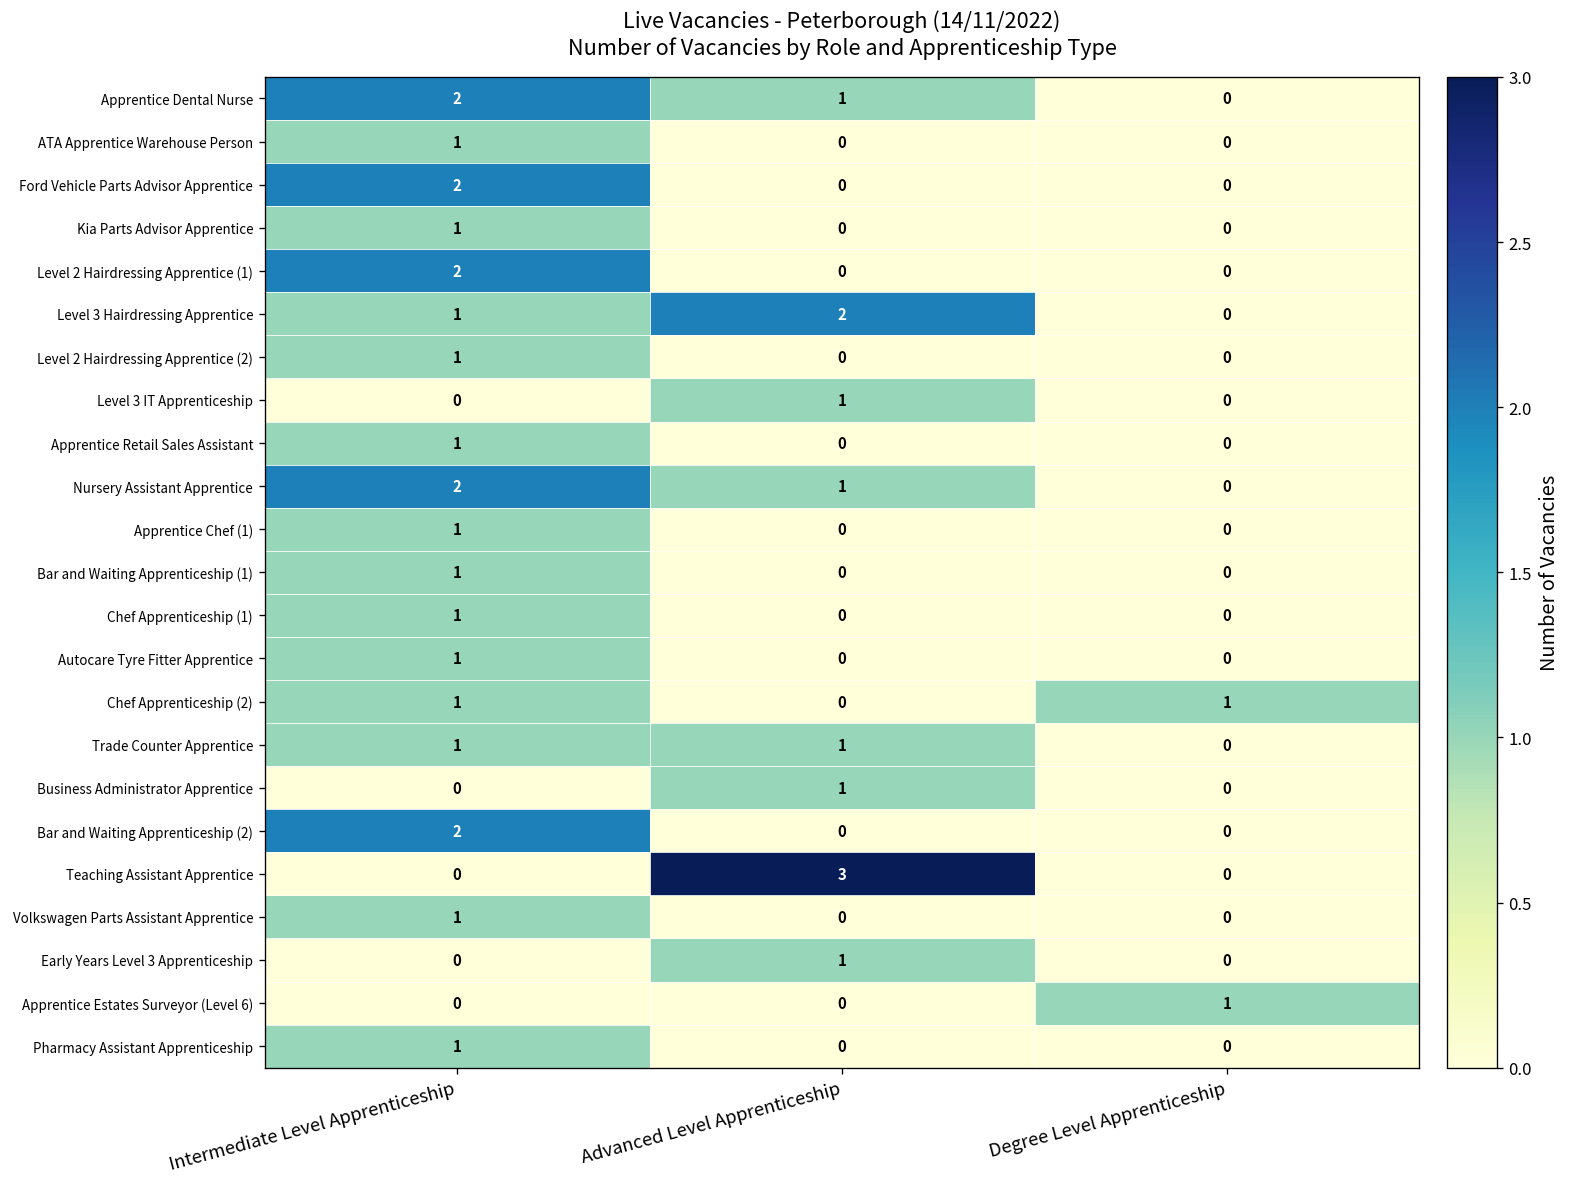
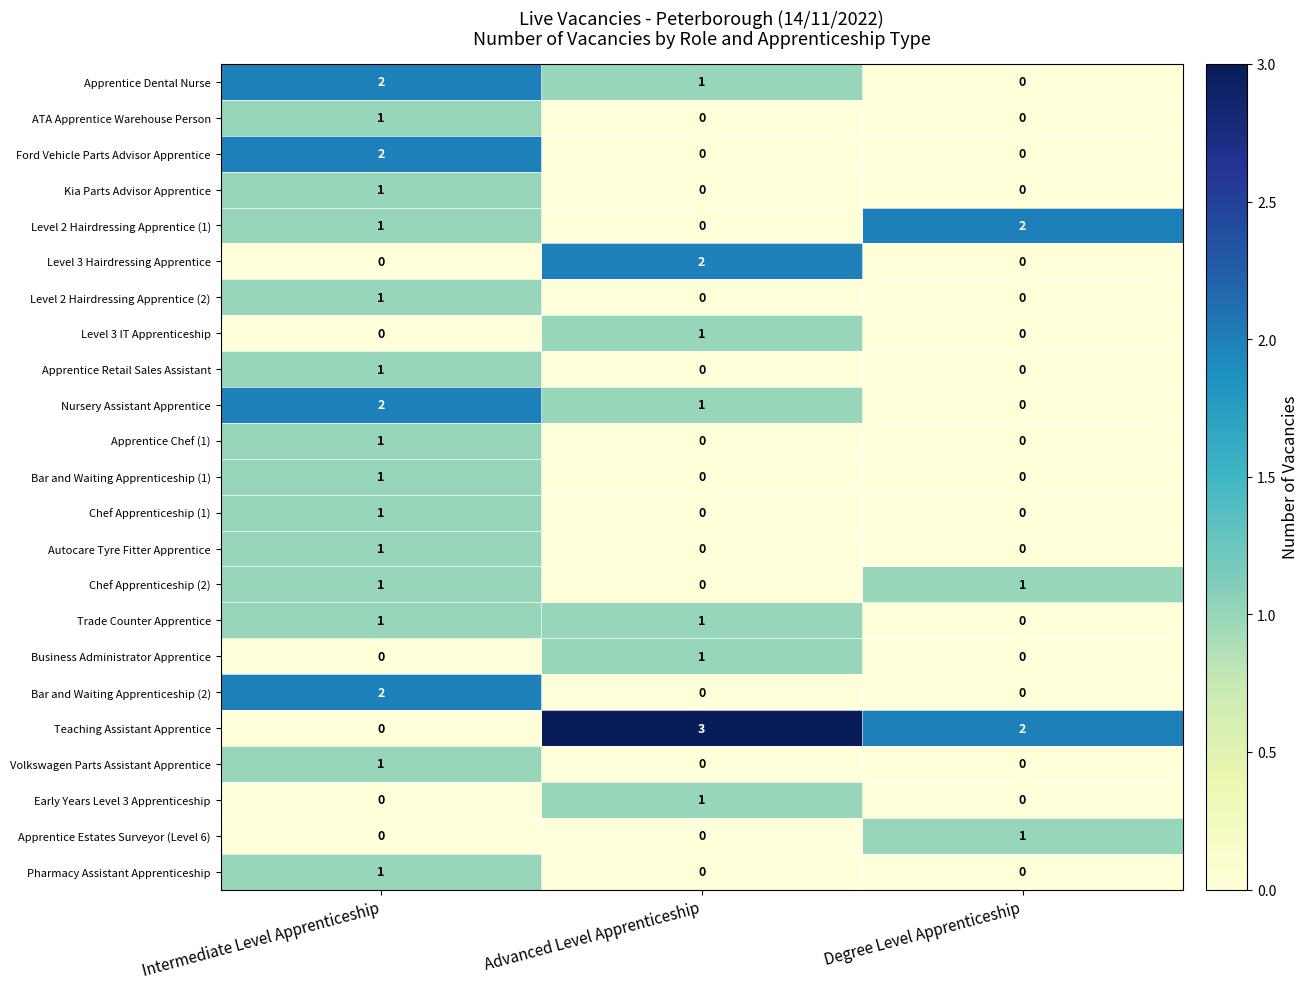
  {
    "Apprentice Dental Nurse": {
      "Intermediate Level Apprenticeship": 2,
      "Advanced Level Apprenticeship": 1,
      "Degree Level Apprenticeship": 0
    },
    "ATA Apprentice Warehouse Person": {
      "Intermediate Level Apprenticeship": 1,
      "Advanced Level Apprenticeship": 0,
      "Degree Level Apprenticeship": 0
    },
    "Ford Vehicle Parts Advisor Apprentice": {
      "Intermediate Level Apprenticeship": 2,
      "Advanced Level Apprenticeship": 0,
      "Degree Level Apprenticeship": 0
    },
    "Kia Parts Advisor Apprentice": {
      "Intermediate Level Apprenticeship": 1,
      "Advanced Level Apprenticeship": 0,
      "Degree Level Apprenticeship": 0
    },
    "Level 2 Hairdressing Apprentice (1)": {
-     "Intermediate Level Apprenticeship": 2,
+     "Intermediate Level Apprenticeship": 1,
      "Advanced Level Apprenticeship": 0,
-     "Degree Level Apprenticeship": 0
+     "Degree Level Apprenticeship": 2
    },
    "Level 3 Hairdressing Apprentice": {
-     "Intermediate Level Apprenticeship": 1,
+     "Intermediate Level Apprenticeship": 0,
      "Advanced Level Apprenticeship": 2,
      "Degree Level Apprenticeship": 0
    },
    "Level 2 Hairdressing Apprentice (2)": {
      "Intermediate Level Apprenticeship": 1,
      "Advanced Level Apprenticeship": 0,
      "Degree Level Apprenticeship": 0
    },
    "Level 3 IT Apprenticeship": {
      "Intermediate Level Apprenticeship": 0,
      "Advanced Level Apprenticeship": 1,
      "Degree Level Apprenticeship": 0
    },
    "Apprentice Retail Sales Assistant": {
      "Intermediate Level Apprenticeship": 1,
      "Advanced Level Apprenticeship": 0,
      "Degree Level Apprenticeship": 0
    },
    "Nursery Assistant Apprentice": {
      "Intermediate Level Apprenticeship": 2,
      "Advanced Level Apprenticeship": 1,
      "Degree Level Apprenticeship": 0
    },
    "Apprentice Chef (1)": {
      "Intermediate Level Apprenticeship": 1,
      "Advanced Level Apprenticeship": 0,
      "Degree Level Apprenticeship": 0
    },
    "Bar and Waiting Apprenticeship (1)": {
      "Intermediate Level Apprenticeship": 1,
      "Advanced Level Apprenticeship": 0,
      "Degree Level Apprenticeship": 0
    },
    "Chef Apprenticeship (1)": {
      "Intermediate Level Apprenticeship": 1,
      "Advanced Level Apprenticeship": 0,
      "Degree Level Apprenticeship": 0
    },
    "Autocare Tyre Fitter Apprentice": {
      "Intermediate Level Apprenticeship": 1,
      "Advanced Level Apprenticeship": 0,
      "Degree Level Apprenticeship": 0
    },
    "Chef Apprenticeship (2)": {
      "Intermediate Level Apprenticeship": 1,
      "Advanced Level Apprenticeship": 0,
      "Degree Level Apprenticeship": 1
    },
    "Trade Counter Apprentice": {
      "Intermediate Level Apprenticeship": 1,
      "Advanced Level Apprenticeship": 1,
      "Degree Level Apprenticeship": 0
    },
    "Business Administrator Apprentice": {
      "Intermediate Level Apprenticeship": 0,
      "Advanced Level Apprenticeship": 1,
      "Degree Level Apprenticeship": 0
    },
    "Bar and Waiting Apprenticeship (2)": {
      "Intermediate Level Apprenticeship": 2,
      "Advanced Level Apprenticeship": 0,
      "Degree Level Apprenticeship": 0
    },
    "Teaching Assistant Apprentice": {
      "Intermediate Level Apprenticeship": 0,
      "Advanced Level Apprenticeship": 3,
-     "Degree Level Apprenticeship": 0
+     "Degree Level Apprenticeship": 2
    },
    "Volkswagen Parts Assistant Apprentice": {
      "Intermediate Level Apprenticeship": 1,
      "Advanced Level Apprenticeship": 0,
      "Degree Level Apprenticeship": 0
    },
    "Early Years Level 3 Apprenticeship": {
      "Intermediate Level Apprenticeship": 0,
      "Advanced Level Apprenticeship": 1,
      "Degree Level Apprenticeship": 0
    },
    "Apprentice Estates Surveyor (Level 6)": {
      "Intermediate Level Apprenticeship": 0,
      "Advanced Level Apprenticeship": 0,
      "Degree Level Apprenticeship": 1
    },
    "Pharmacy Assistant Apprenticeship": {
      "Intermediate Level Apprenticeship": 1,
      "Advanced Level Apprenticeship": 0,
      "Degree Level Apprenticeship": 0
    }
  }
